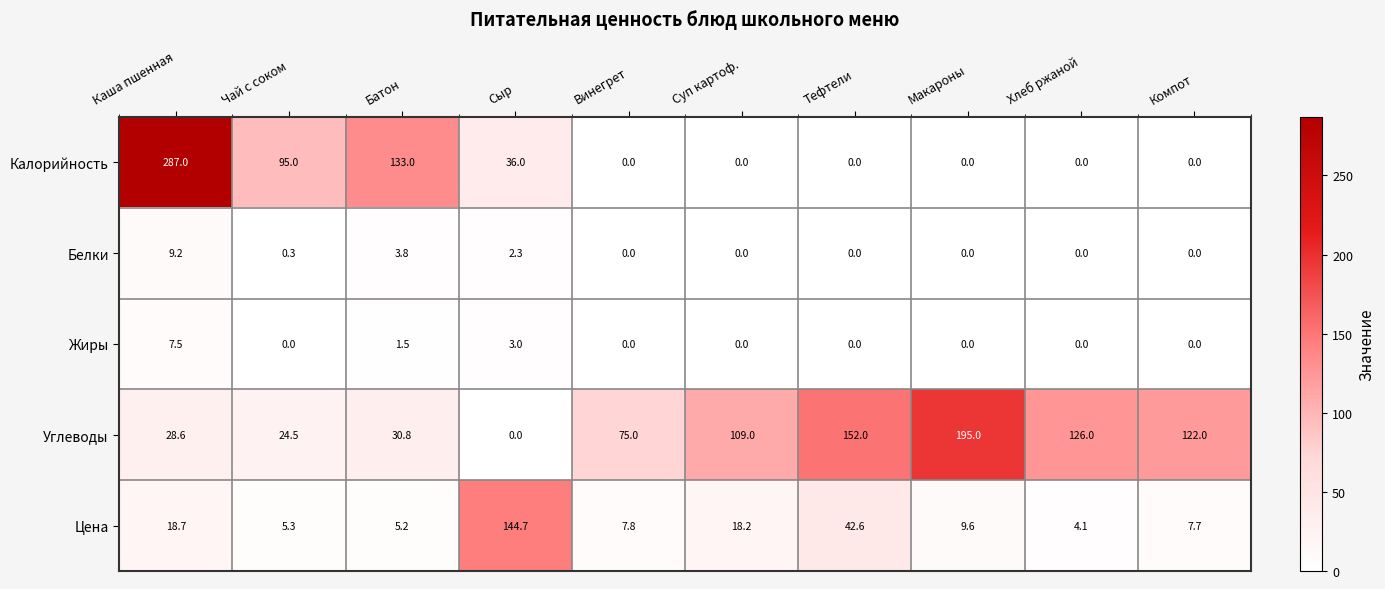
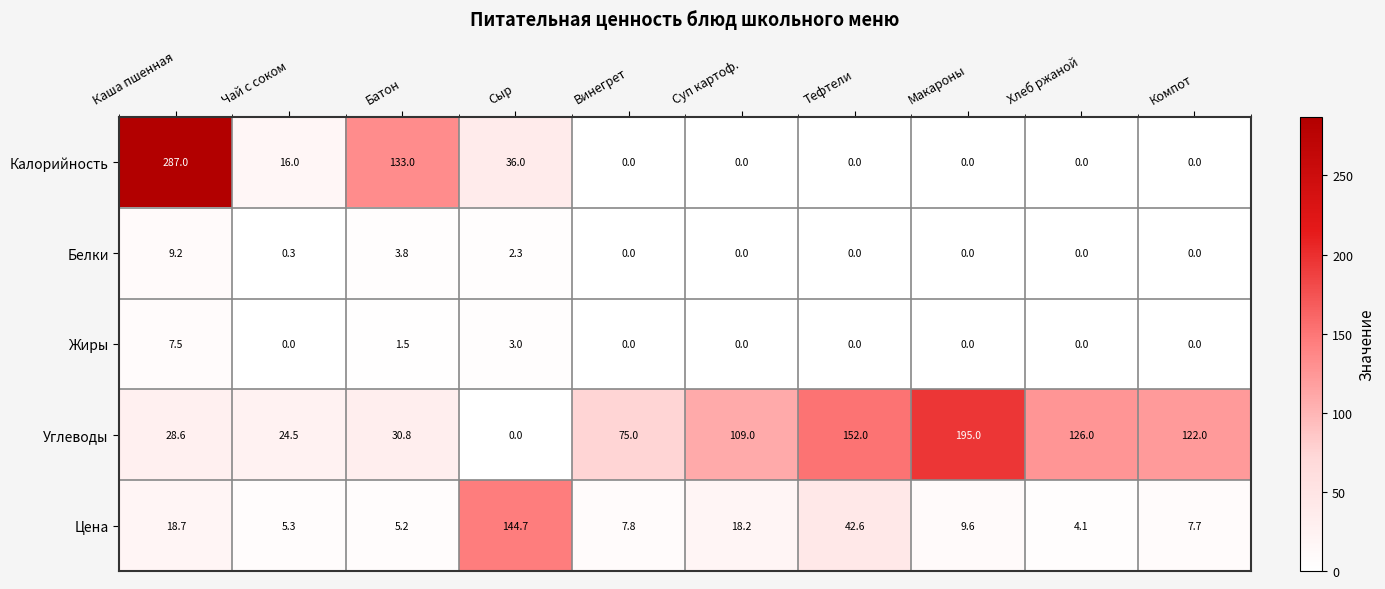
  {
    "Калорийность": {
      "Каша пшенная": 287.0,
-     "Чай с соком": 95.0,
+     "Чай с соком": 16.0,
      "Батон": 133.0,
      "Сыр": 36.0,
      "Винегрет": 0.0,
      "Суп картоф.": 0.0,
      "Тефтели": 0.0,
      "Макароны": 0.0,
      "Хлеб ржаной": 0.0,
      "Компот": 0.0
    },
    "Белки": {
      "Каша пшенная": 9.2,
      "Чай с соком": 0.3,
      "Батон": 3.8,
      "Сыр": 2.3,
      "Винегрет": 0.0,
      "Суп картоф.": 0.0,
      "Тефтели": 0.0,
      "Макароны": 0.0,
      "Хлеб ржаной": 0.0,
      "Компот": 0.0
    },
    "Жиры": {
      "Каша пшенная": 7.5,
      "Чай с соком": 0.0,
      "Батон": 1.5,
      "Сыр": 3.0,
      "Винегрет": 0.0,
      "Суп картоф.": 0.0,
      "Тефтели": 0.0,
      "Макароны": 0.0,
      "Хлеб ржаной": 0.0,
      "Компот": 0.0
    },
    "Углеводы": {
      "Каша пшенная": 28.6,
      "Чай с соком": 24.5,
      "Батон": 30.8,
      "Сыр": 0.0,
      "Винегрет": 75.0,
      "Суп картоф.": 109.0,
      "Тефтели": 152.0,
      "Макароны": 195.0,
      "Хлеб ржаной": 126.0,
      "Компот": 122.0
    },
    "Цена": {
      "Каша пшенная": 18.7,
      "Чай с соком": 5.3,
      "Батон": 5.2,
      "Сыр": 144.7,
      "Винегрет": 7.8,
      "Суп картоф.": 18.2,
      "Тефтели": 42.6,
      "Макароны": 9.6,
      "Хлеб ржаной": 4.1,
      "Компот": 7.7
    }
  }
